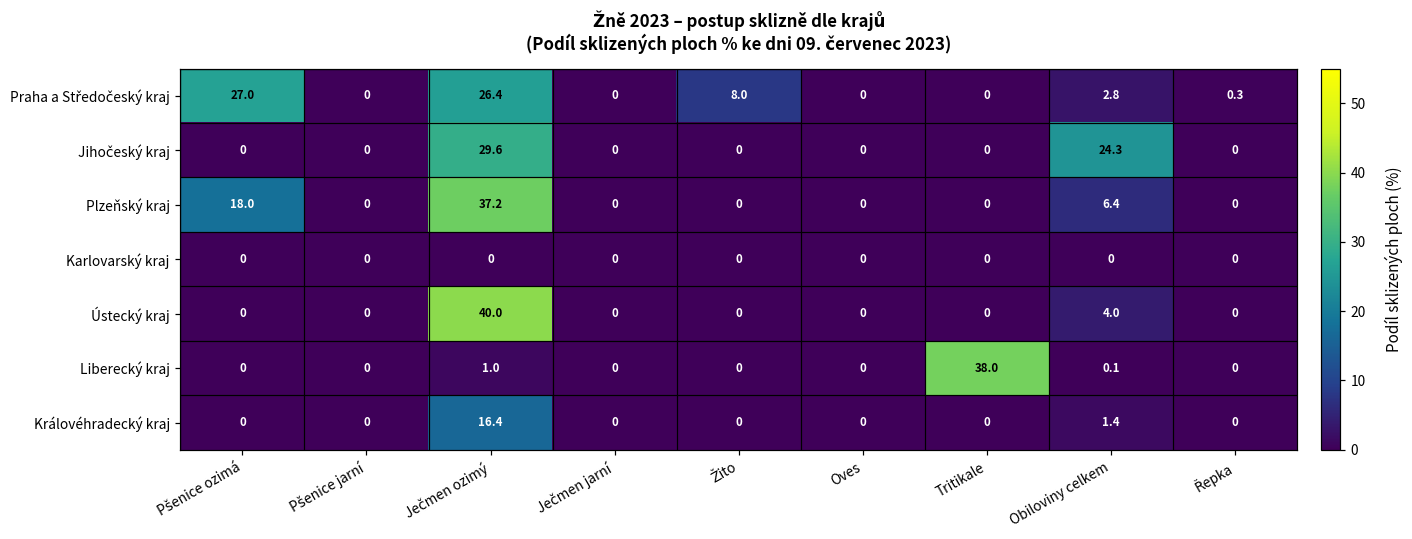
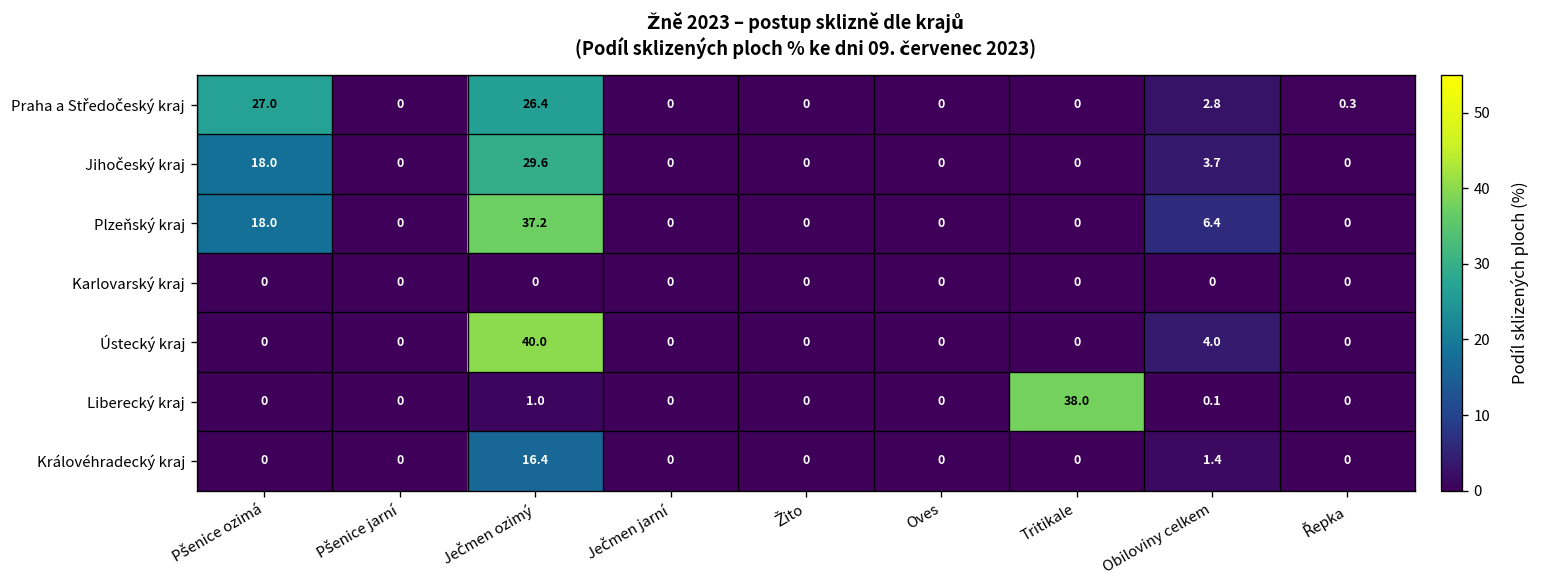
  {
    "Praha a Středočeský kraj": {
      "Pšenice ozimá": 27.0,
      "Pšenice jarní": 0,
      "Ječmen ozimý": 26.4,
      "Ječmen jarní": 0,
-     "Žito": 8.0,
+     "Žito": 0,
      "Oves": 0,
      "Tritikale": 0,
      "Obiloviny celkem": 2.8,
      "Řepka": 0.3
    },
    "Jihočeský kraj": {
-     "Pšenice ozimá": 0,
+     "Pšenice ozimá": 18.0,
      "Pšenice jarní": 0,
      "Ječmen ozimý": 29.6,
      "Ječmen jarní": 0,
      "Žito": 0,
      "Oves": 0,
      "Tritikale": 0,
-     "Obiloviny celkem": 24.3,
+     "Obiloviny celkem": 3.7,
      "Řepka": 0
    },
    "Plzeňský kraj": {
      "Pšenice ozimá": 18.0,
      "Pšenice jarní": 0,
      "Ječmen ozimý": 37.2,
      "Ječmen jarní": 0,
      "Žito": 0,
      "Oves": 0,
      "Tritikale": 0,
      "Obiloviny celkem": 6.4,
      "Řepka": 0
    },
    "Karlovarský kraj": {
      "Pšenice ozimá": 0,
      "Pšenice jarní": 0,
      "Ječmen ozimý": 0,
      "Ječmen jarní": 0,
      "Žito": 0,
      "Oves": 0,
      "Tritikale": 0,
      "Obiloviny celkem": 0,
      "Řepka": 0
    },
    "Ústecký kraj": {
      "Pšenice ozimá": 0,
      "Pšenice jarní": 0,
      "Ječmen ozimý": 40.0,
      "Ječmen jarní": 0,
      "Žito": 0,
      "Oves": 0,
      "Tritikale": 0,
      "Obiloviny celkem": 4.0,
      "Řepka": 0
    },
    "Liberecký kraj": {
      "Pšenice ozimá": 0,
      "Pšenice jarní": 0,
      "Ječmen ozimý": 1.0,
      "Ječmen jarní": 0,
      "Žito": 0,
      "Oves": 0,
      "Tritikale": 38.0,
      "Obiloviny celkem": 0.1,
      "Řepka": 0
    },
    "Královéhradecký kraj": {
      "Pšenice ozimá": 0,
      "Pšenice jarní": 0,
      "Ječmen ozimý": 16.4,
      "Ječmen jarní": 0,
      "Žito": 0,
      "Oves": 0,
      "Tritikale": 0,
      "Obiloviny celkem": 1.4,
      "Řepka": 0
    }
  }
